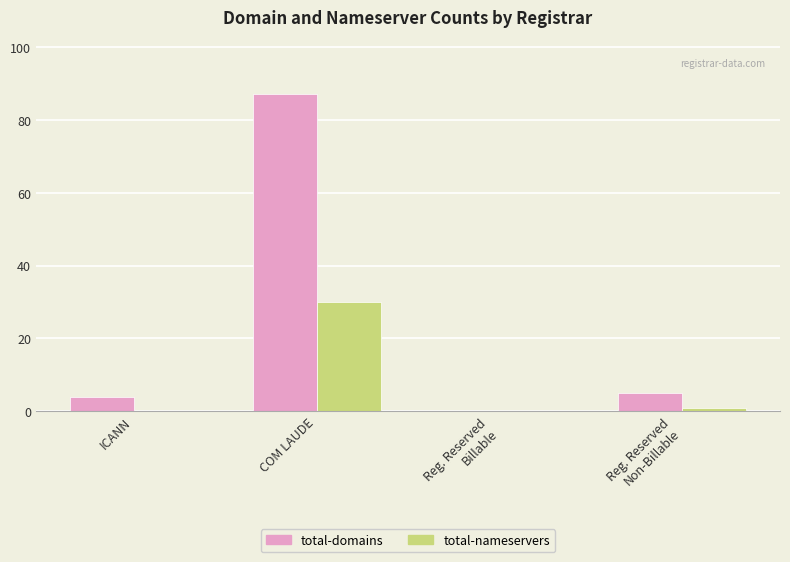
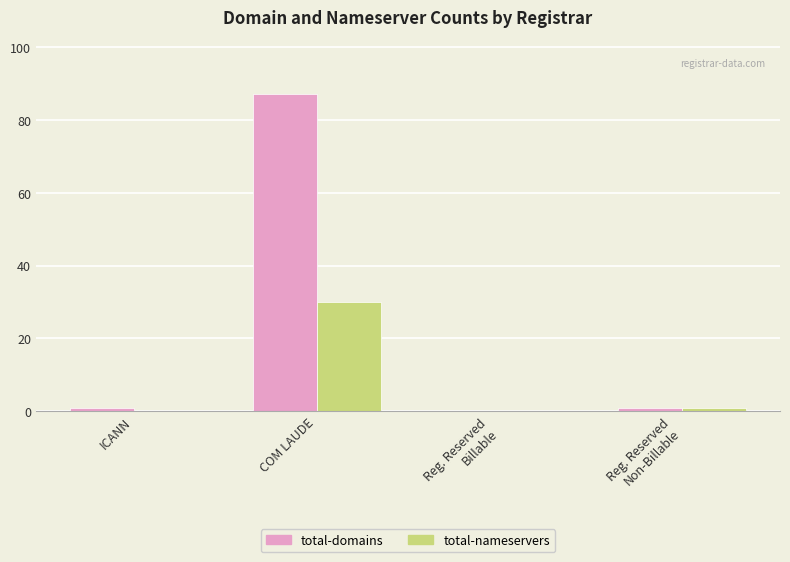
  {
    "total-domains": {
-     "ICANN": 4,
+     "ICANN": 1,
      "COM LAUDE": 87,
      "Reg. Reserved Billable": 0,
-     "Reg. Reserved Non-Billable": 5
+     "Reg. Reserved Non-Billable": 1
    },
    "total-nameservers": {
      "ICANN": 0,
      "COM LAUDE": 30,
      "Reg. Reserved Billable": 0,
      "Reg. Reserved Non-Billable": 1
    }
  }
